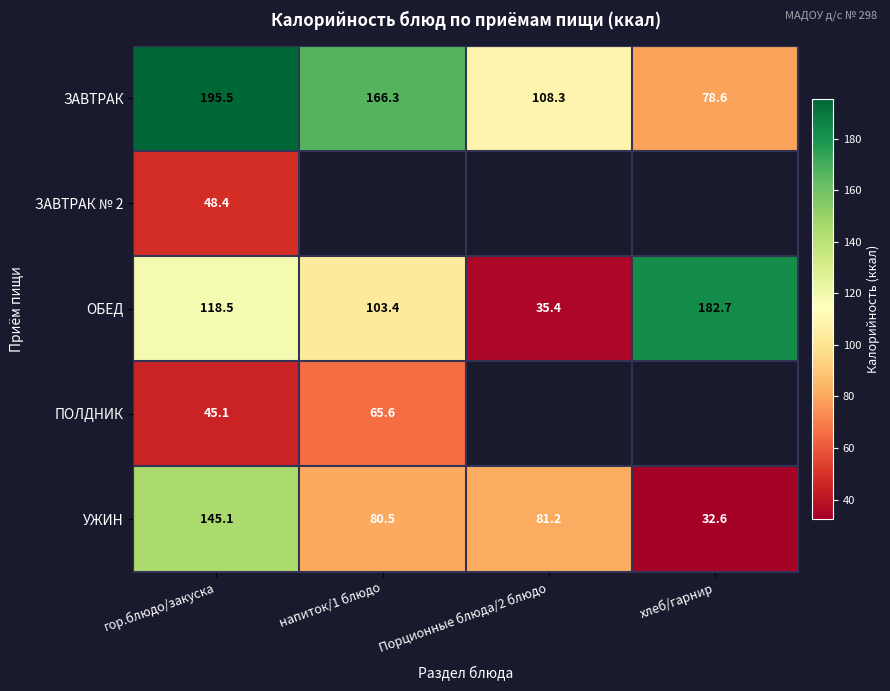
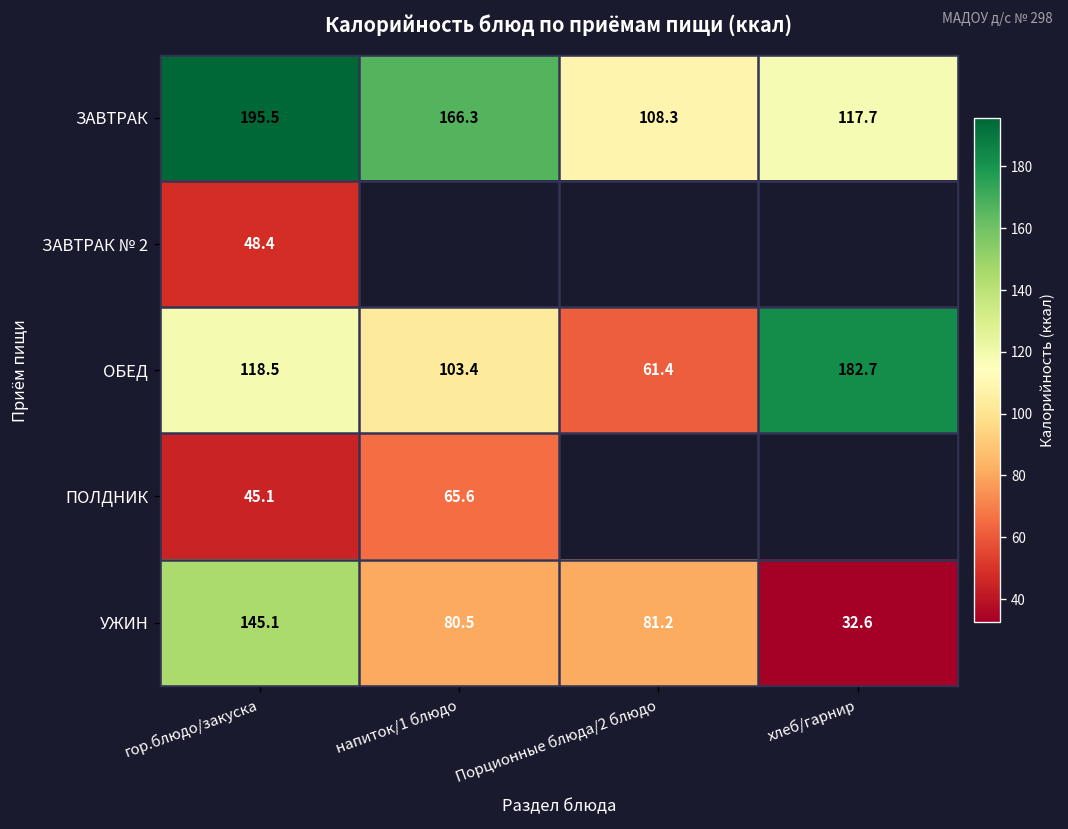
  {
    "ЗАВТРАК": {
      "гор.блюдо/закуска": 195.5,
      "напиток/1 блюдо": 166.3,
      "Порционные блюда/2 блюдо": 108.3,
-     "хлеб/гарнир": 78.6
+     "хлеб/гарнир": 117.7
    },
    "ЗАВТРАК № 2": {
      "гор.блюдо/закуска": 48.4
    },
    "ОБЕД": {
      "гор.блюдо/закуска": 118.5,
      "напиток/1 блюдо": 103.4,
-     "Порционные блюда/2 блюдо": 35.4,
+     "Порционные блюда/2 блюдо": 61.4,
      "хлеб/гарнир": 182.7
    },
    "ПОЛДНИК": {
      "гор.блюдо/закуска": 45.1,
      "напиток/1 блюдо": 65.6
    },
    "УЖИН": {
      "гор.блюдо/закуска": 145.1,
      "напиток/1 блюдо": 80.5,
      "Порционные блюда/2 блюдо": 81.2,
      "хлеб/гарнир": 32.6
    }
  }
